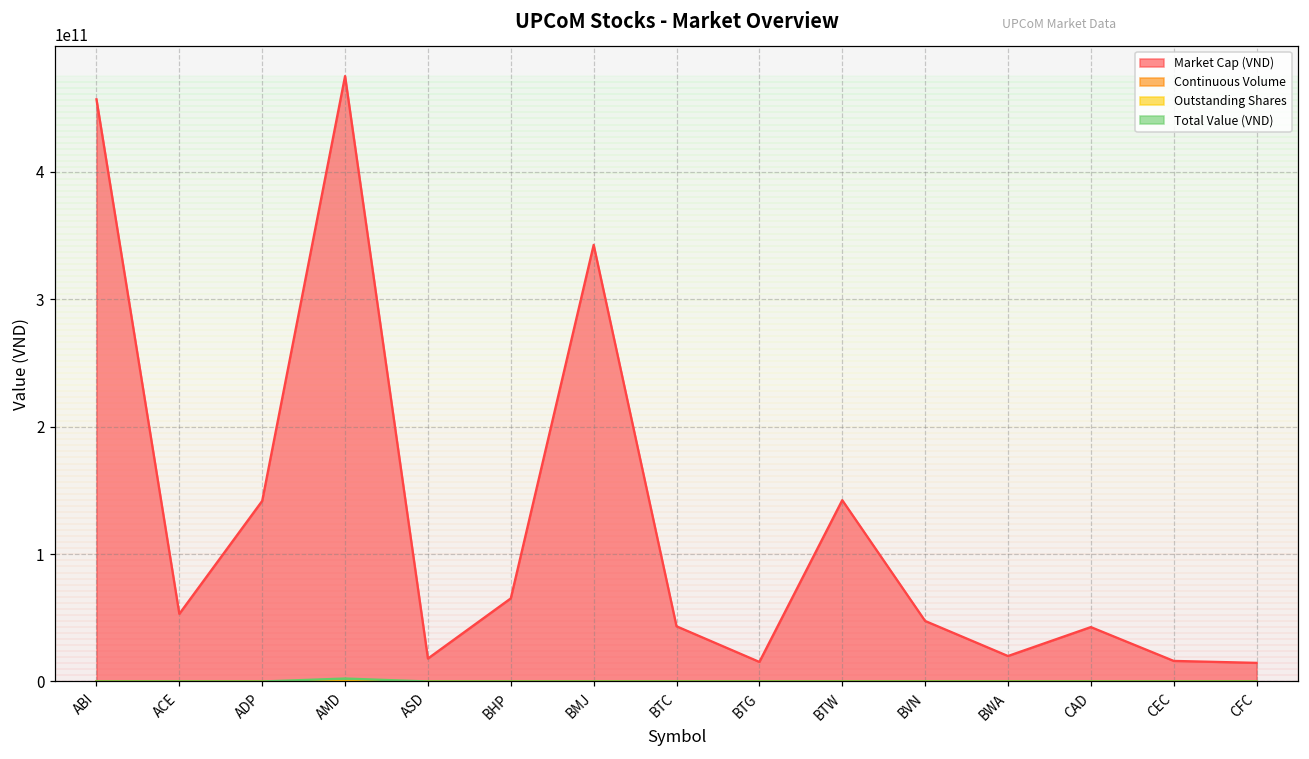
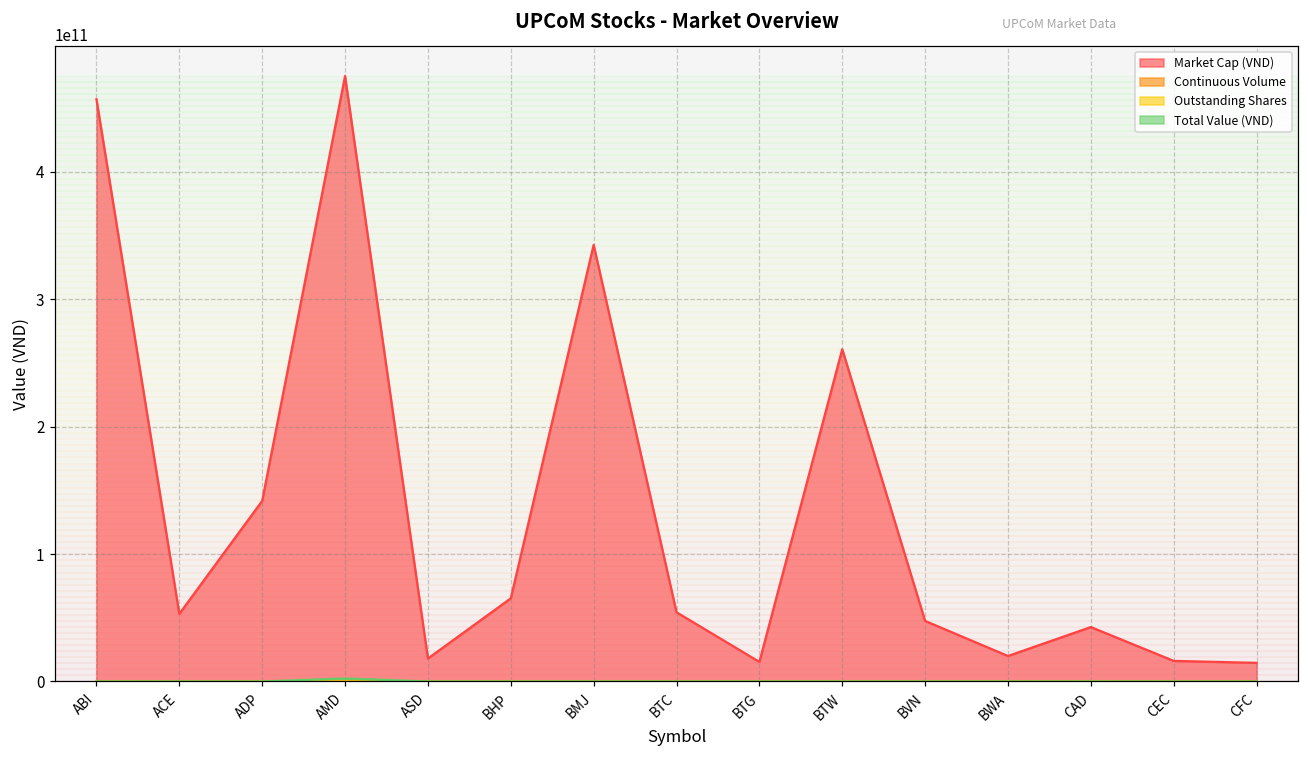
  {
    "Market Cap (VND)": {
      "ABI": 457000000000,
      "ACE": 53000000000,
      "ADP": 142000000000,
      "AMD": 475000000000,
      "ASD": 18000000000,
      "BHP": 65000000000,
      "BMJ": 343000000000,
-     "BTC": 43000000000,
+     "BTC": 54000000000,
      "BTG": 15000000000,
-     "BTW": 142000000000,
+     "BTW": 261000000000,
      "BVN": 48000000000,
      "BWA": 20000000000,
      "CAD": 43000000000,
      "CEC": 16000000000,
      "CFC": 15000000000
    },
    "Outstanding Shares": {
      "AMD": 0
    },
    "Total Value (VND)": {
      "AMD": 2000000000
    }
  }
